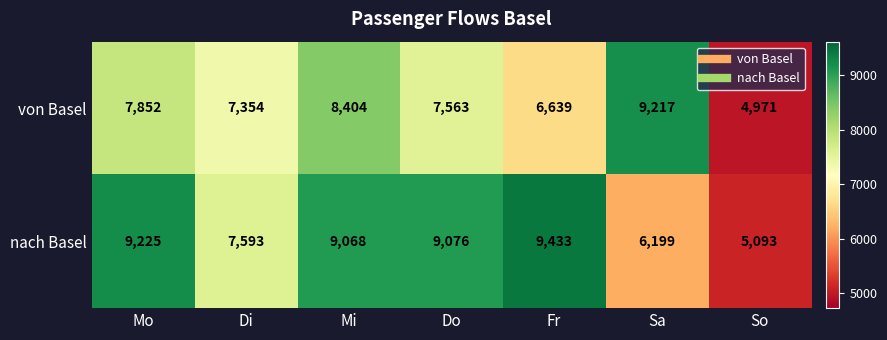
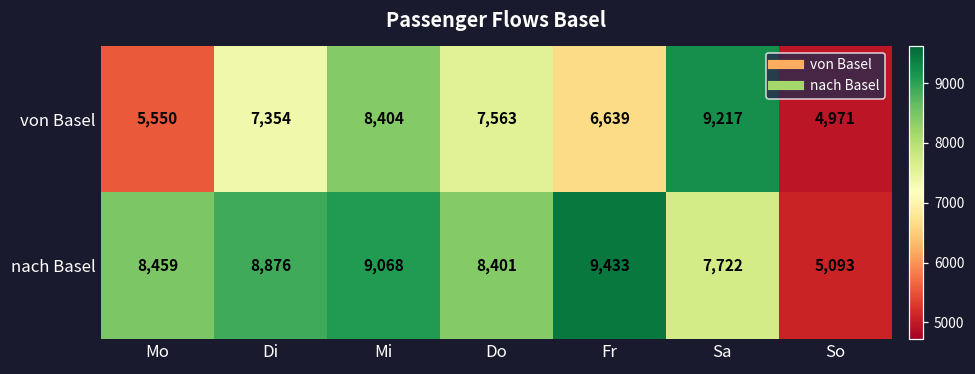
  {
    "von Basel": {
-     "Mo": "7,852",
+     "Mo": "5,550",
      "Di": "7,354",
      "Mi": "8,404",
      "Do": "7,563",
      "Fr": "6,639",
      "Sa": "9,217",
      "So": "4,971"
    },
    "nach Basel": {
-     "Mo": "9,225",
-     "Di": "7,593",
+     "Mo": "8,459",
+     "Di": "8,876",
      "Mi": "9,068",
-     "Do": "9,076",
+     "Do": "8,401",
      "Fr": "9,433",
-     "Sa": "6,199",
+     "Sa": "7,722",
      "So": "5,093"
    }
  }
